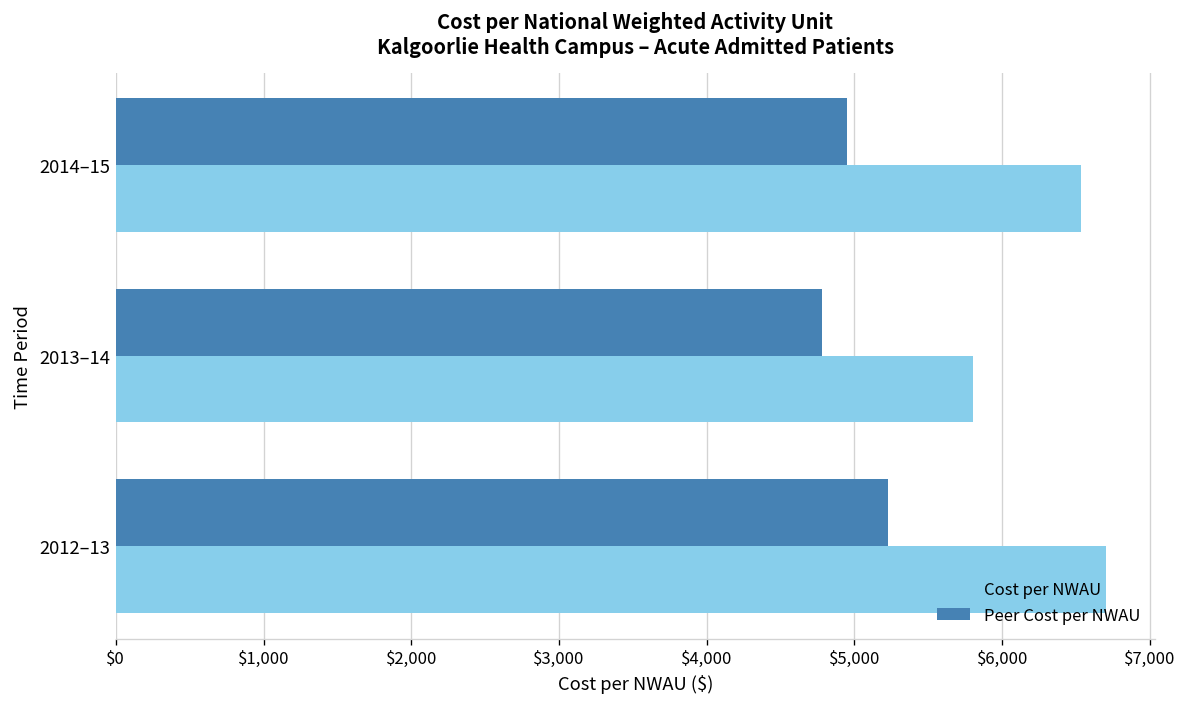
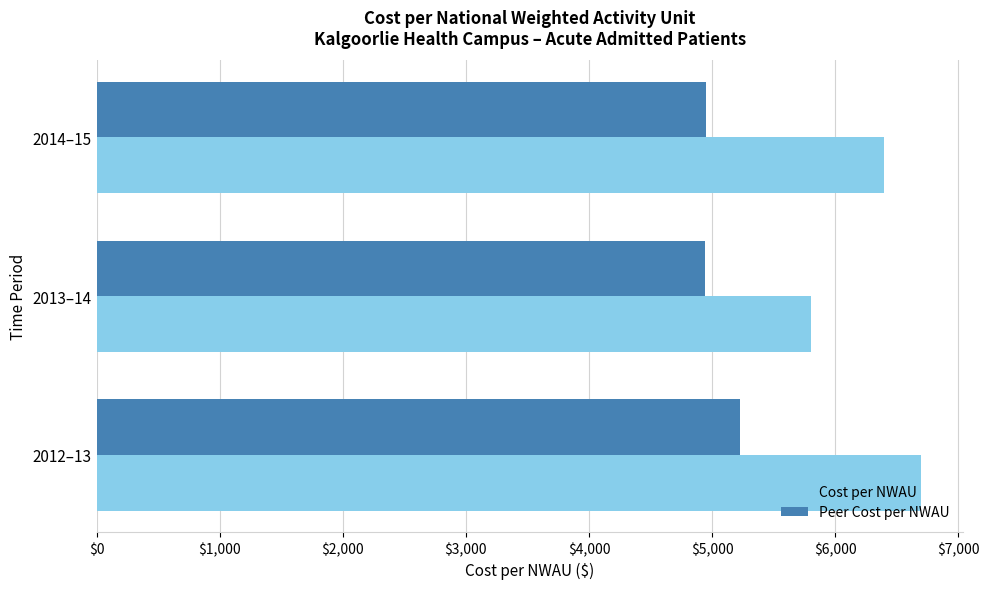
  {
    "Cost per NWAU": {
-     "2014–15": "$6,540",
+     "2014–15": "$6,400",
      "2013–14": "$5,800",
      "2012–13": "$6,700"
    },
    "Peer Cost per NWAU": {
      "2014–15": "$4,950",
-     "2013–14": "$4,780",
+     "2013–14": "$4,940",
      "2012–13": "$5,230"
    }
  }
